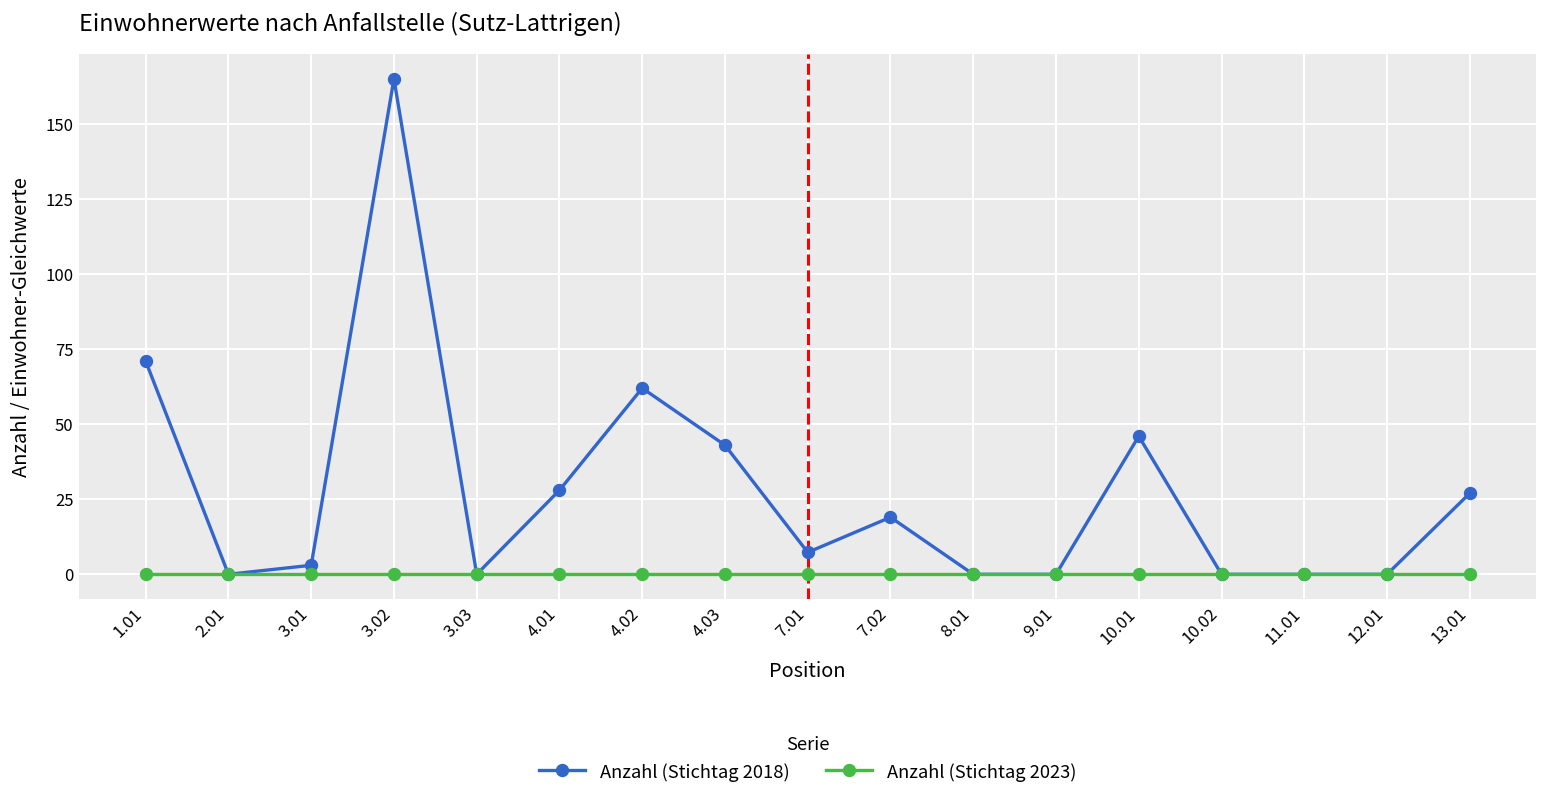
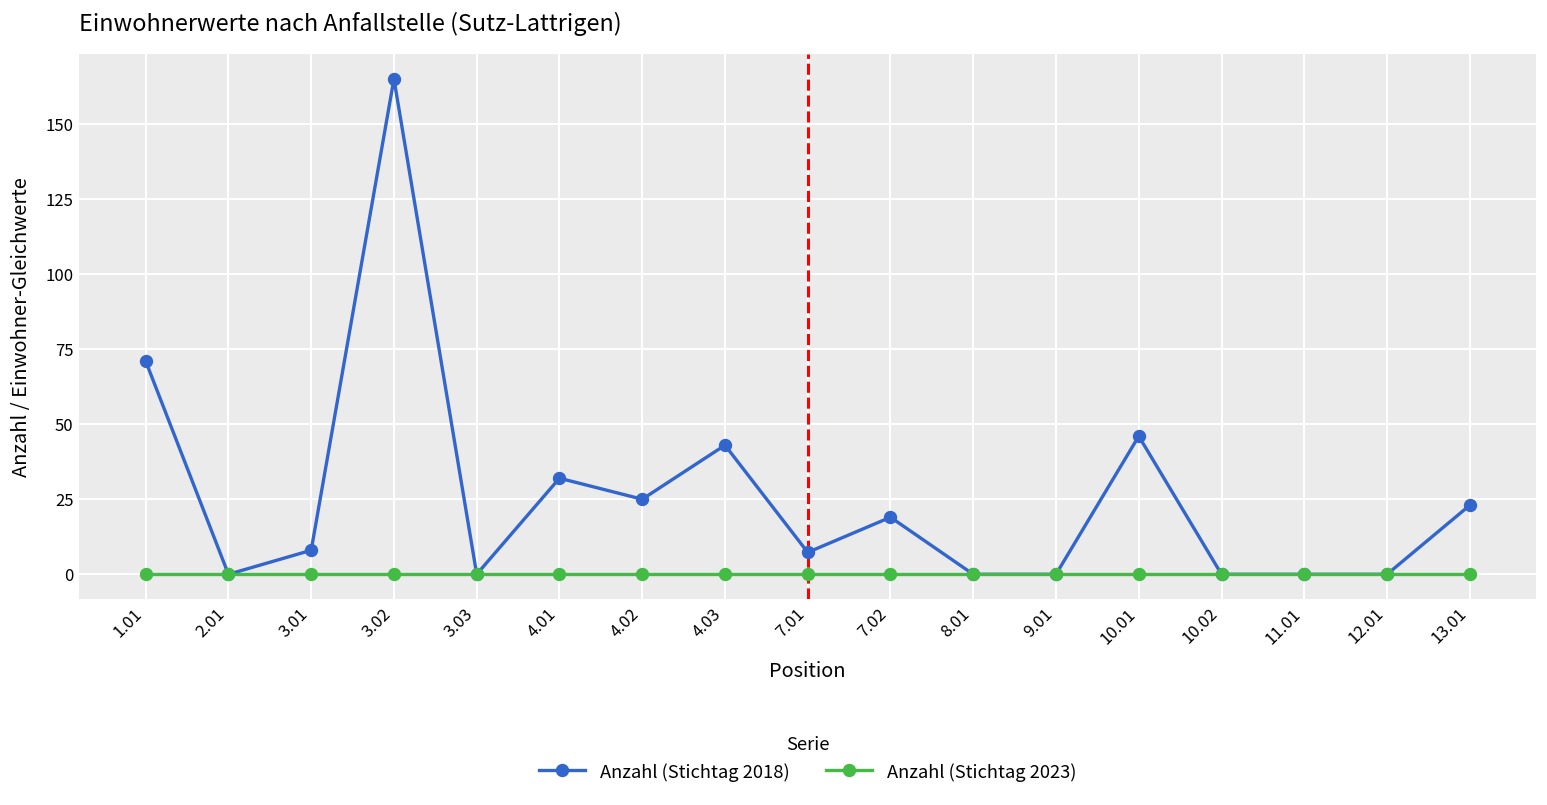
  {
    "Anzahl (Stichtag 2018)": {
      "1.01": 71,
-     "3.01": 3,
+     "3.01": 8,
      "3.02": 165,
-     "4.01": 28,
-     "4.02": 62,
+     "4.01": 32,
+     "4.02": 25,
      "4.03": 43,
      "7.01": 7,
      "7.02": 19,
      "10.01": 46,
-     "13.01": 27
+     "13.01": 23
    },
    "Anzahl (Stichtag 2023)": {
      "1.01": 0,
      "3.01": 0,
      "3.02": 0,
      "4.01": 0,
      "4.02": 0,
      "4.03": 0,
      "7.01": 0,
      "7.02": 0,
      "10.01": 0,
      "13.01": 0
    }
  }
